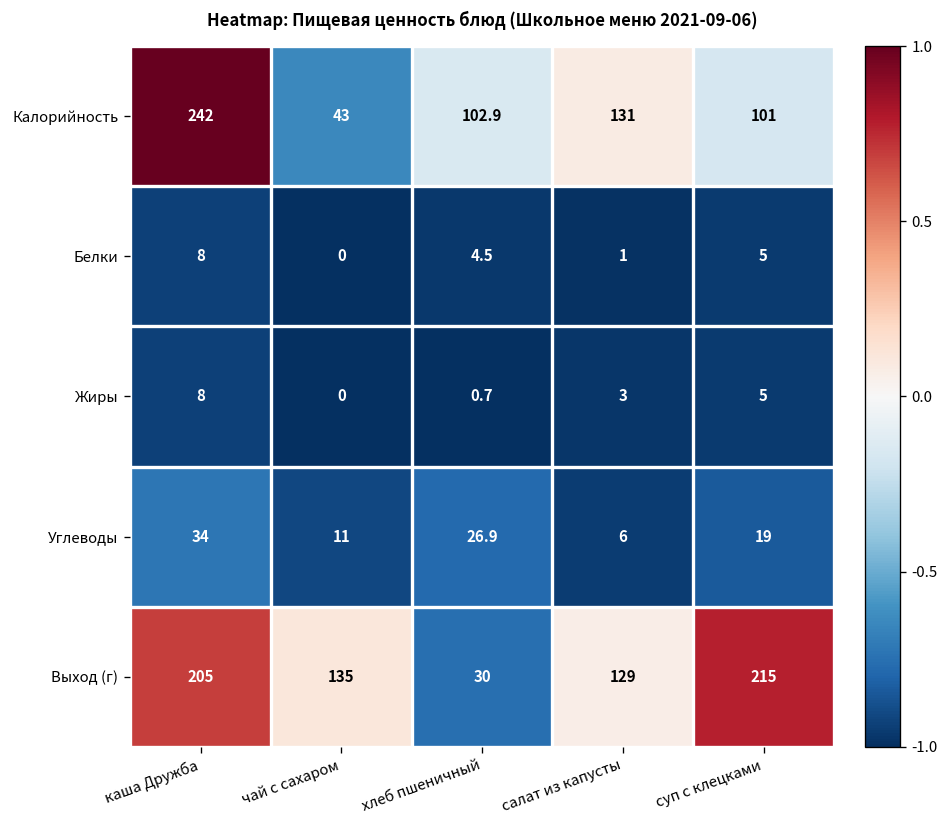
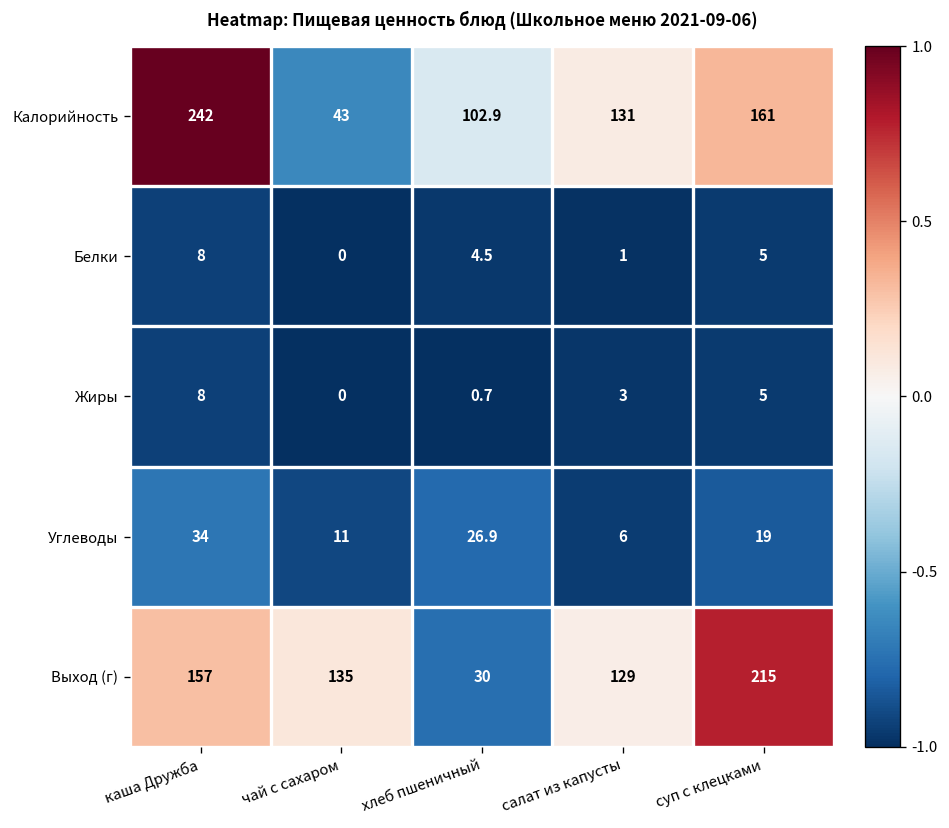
  {
    "Калорийность": {
      "каша Дружба": 242,
      "чай с сахаром": 43,
      "хлеб пшеничный": 102.9,
      "салат из капусты": 131,
-     "суп с клецками": 101
+     "суп с клецками": 161
    },
    "Белки": {
      "каша Дружба": 8,
      "чай с сахаром": 0,
      "хлеб пшеничный": 4.5,
      "салат из капусты": 1,
      "суп с клецками": 5
    },
    "Жиры": {
      "каша Дружба": 8,
      "чай с сахаром": 0,
      "хлеб пшеничный": 0.7,
      "салат из капусты": 3,
      "суп с клецками": 5
    },
    "Углеводы": {
      "каша Дружба": 34,
      "чай с сахаром": 11,
      "хлеб пшеничный": 26.9,
      "салат из капусты": 6,
      "суп с клецками": 19
    },
    "Выход (г)": {
-     "каша Дружба": 205,
+     "каша Дружба": 157,
      "чай с сахаром": 135,
      "хлеб пшеничный": 30,
      "салат из капусты": 129,
      "суп с клецками": 215
    }
  }
